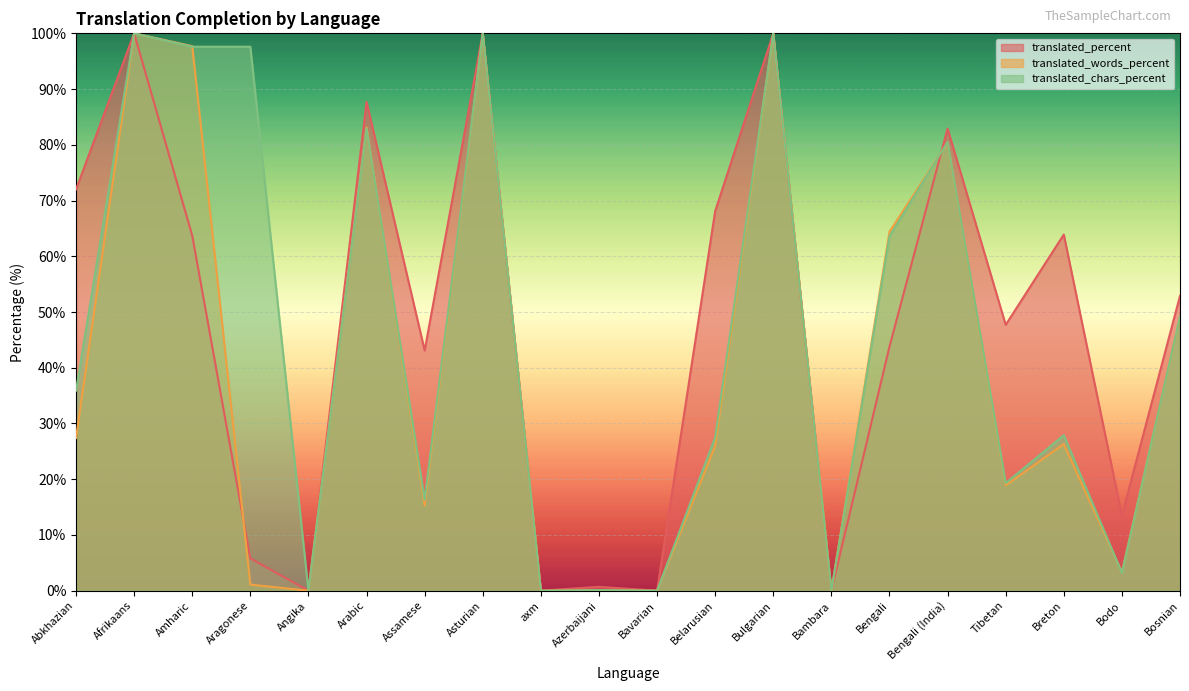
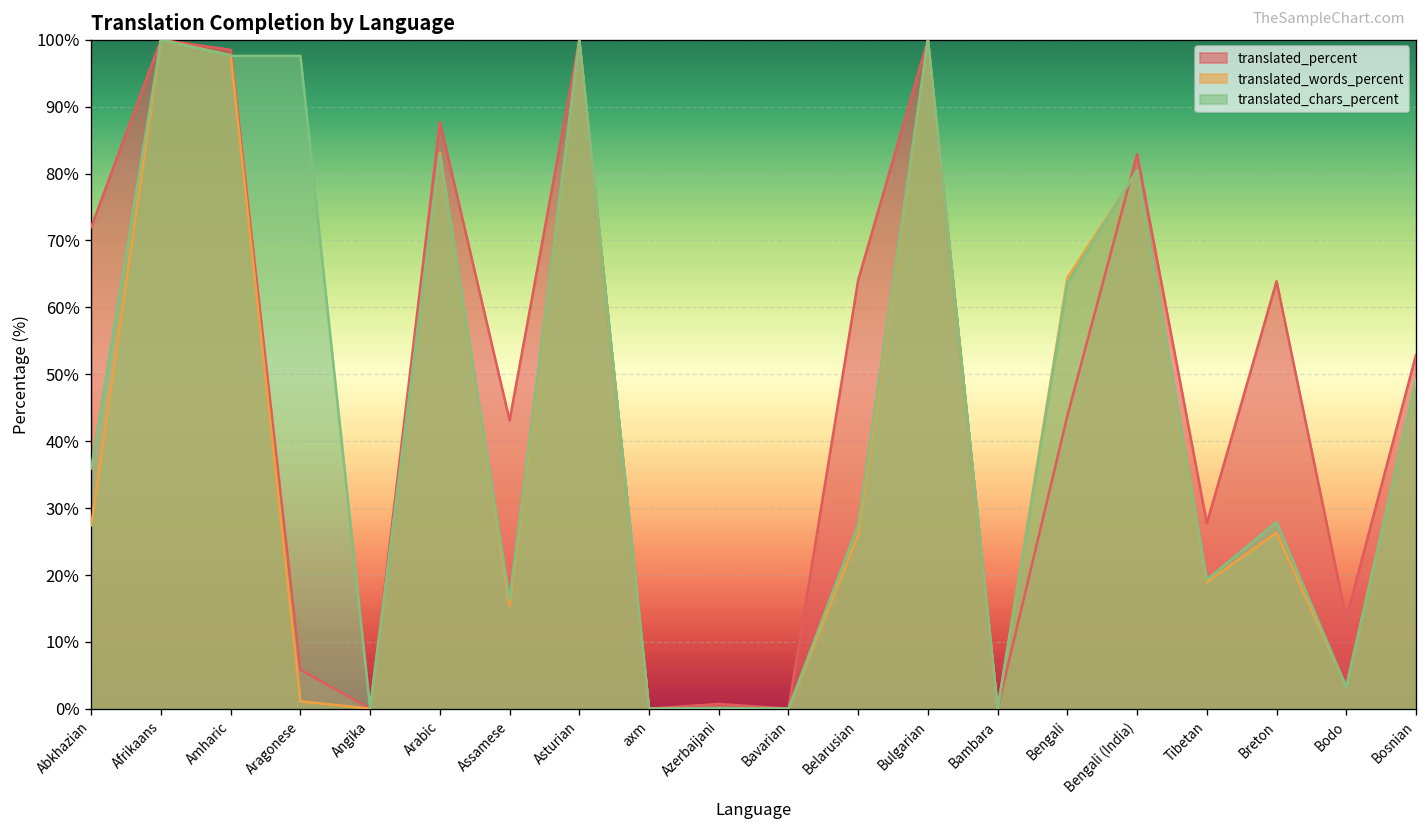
  {
    "translated_percent": {
      "Abkhazian": "72%",
-     "Amharic": "64%",
+     "Amharic": "99%",
      "Aragonese": "6%",
      "Arabic": "88%",
      "Assamese": "43%",
      "Azerbaijani": "1%",
-     "Belarusian": "68%",
+     "Belarusian": "64%",
      "Bengali": "44%",
      "Bengali (India)": "83%",
-     "Tibetan": "48%",
+     "Tibetan": "28%",
      "Breton": "64%",
      "Bodo": "14%",
      "Bosnian": "53%"
    },
    "translated_words_percent": {
      "Abkhazian": "27%",
      "Aragonese": "1%",
      "Assamese": "15%",
      "Belarusian": "26%",
      "Bengali": "64%",
      "Breton": "26%"
    },
    "translated_chars_percent": {
      "Abkhazian": "36%",
      "Aragonese": "98%",
      "Assamese": "16%",
      "Belarusian": "28%",
      "Bengali": "64%",
      "Breton": "28%"
    }
  }
